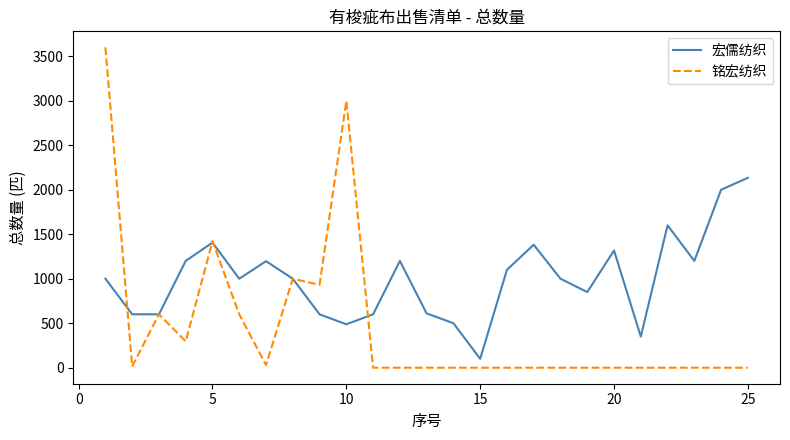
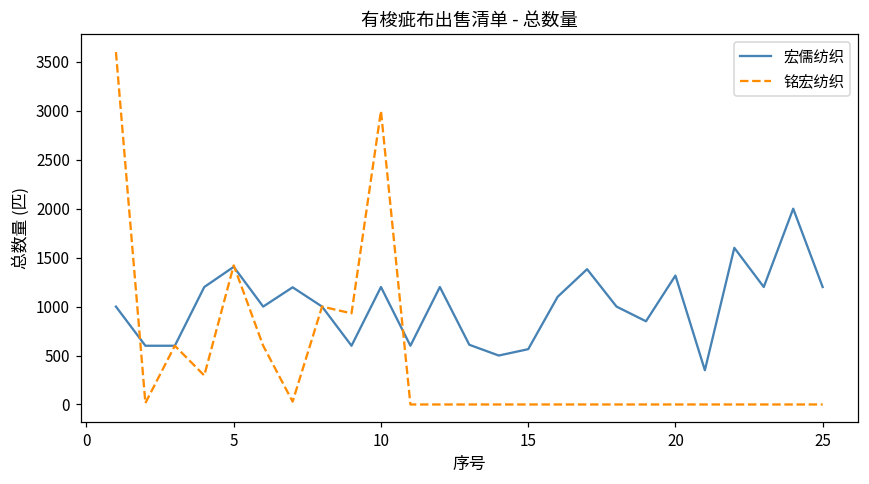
  {
    "宏儒纺织": {
-     "10": 500,
-     "15": 100,
+     "10": 1200,
+     "15": 600,
      "20": 1300,
-     "25": 2100
+     "25": 1200
    },
    "铭宏纺织": {
      "10": 3000,
      "15": 0,
      "20": 0,
      "25": 0
    }
  }
